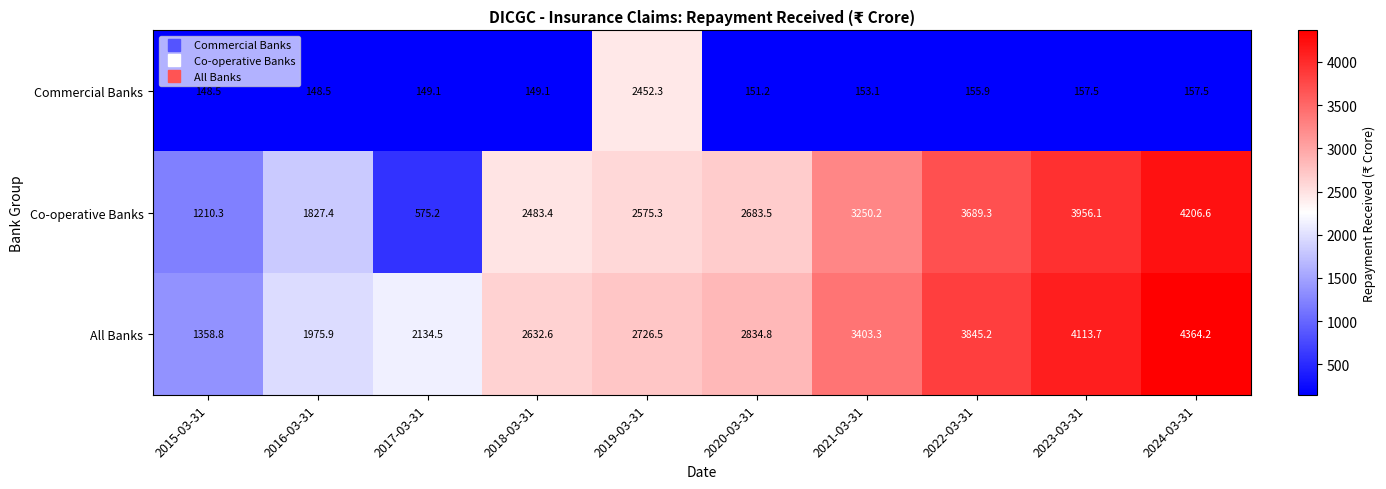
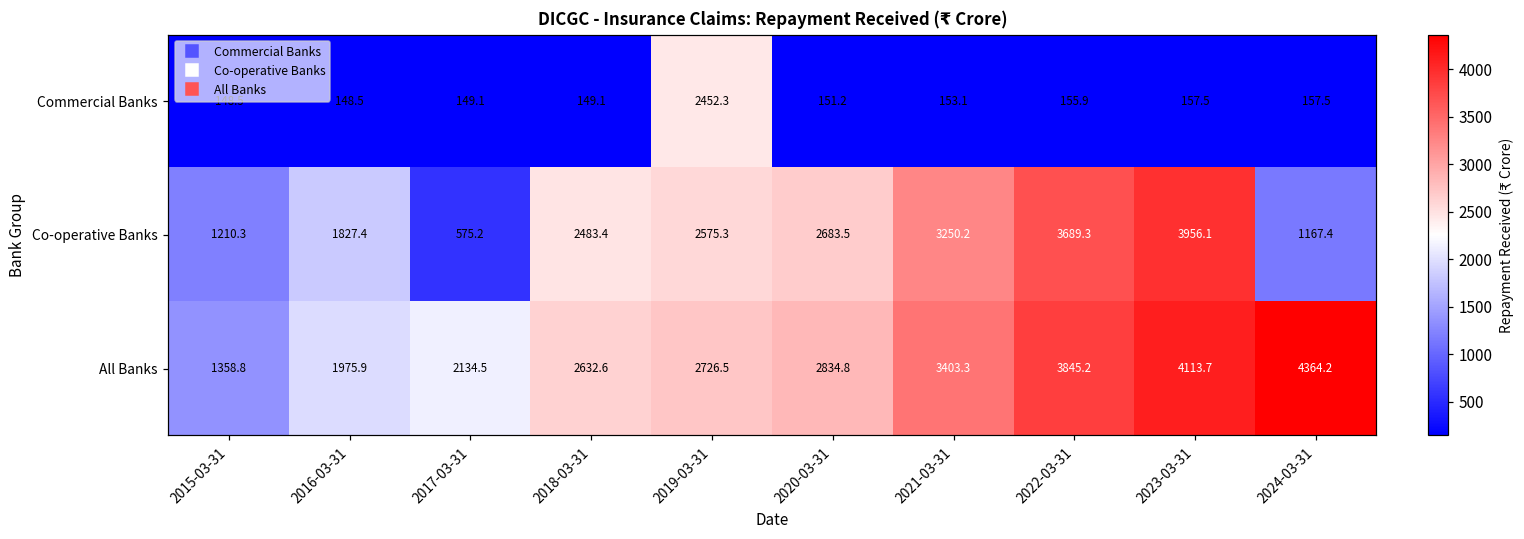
  {
    "Commercial Banks": {
      "2015-03-31": 148.5,
      "2016-03-31": 148.5,
      "2017-03-31": 149.1,
      "2018-03-31": 149.1,
      "2019-03-31": 2452.3,
      "2020-03-31": 151.2,
      "2021-03-31": 153.1,
      "2022-03-31": 155.9,
      "2023-03-31": 157.5,
      "2024-03-31": 157.5
    },
    "Co-operative Banks": {
      "2015-03-31": 1210.3,
      "2016-03-31": 1827.4,
      "2017-03-31": 575.2,
      "2018-03-31": 2483.4,
      "2019-03-31": 2575.3,
      "2020-03-31": 2683.5,
      "2021-03-31": 3250.2,
      "2022-03-31": 3689.3,
      "2023-03-31": 3956.1,
-     "2024-03-31": 4206.6
+     "2024-03-31": 1167.4
    },
    "All Banks": {
      "2015-03-31": 1358.8,
      "2016-03-31": 1975.9,
      "2017-03-31": 2134.5,
      "2018-03-31": 2632.6,
      "2019-03-31": 2726.5,
      "2020-03-31": 2834.8,
      "2021-03-31": 3403.3,
      "2022-03-31": 3845.2,
      "2023-03-31": 4113.7,
      "2024-03-31": 4364.2
    }
  }
